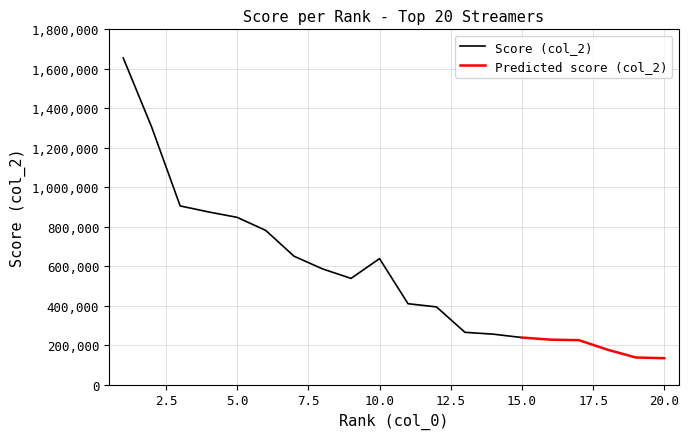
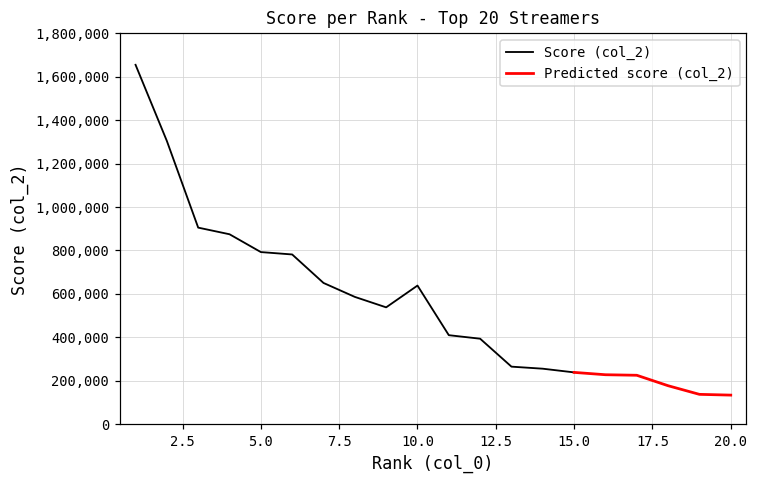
  {
    "Score (col_2)": {
-     "5.0": "850,000",
+     "5.0": "790,000",
      "10.0": "640,000"
    },
    "Predicted score (col_2)": {
      "20.0": "130,000"
    }
  }
